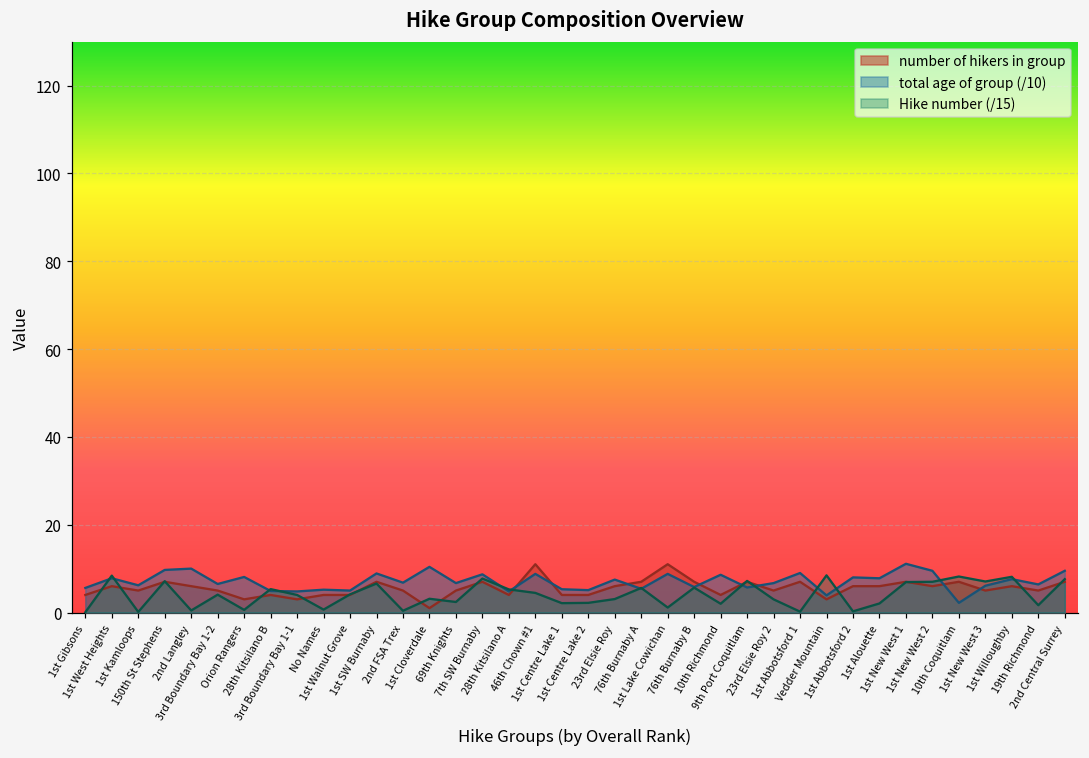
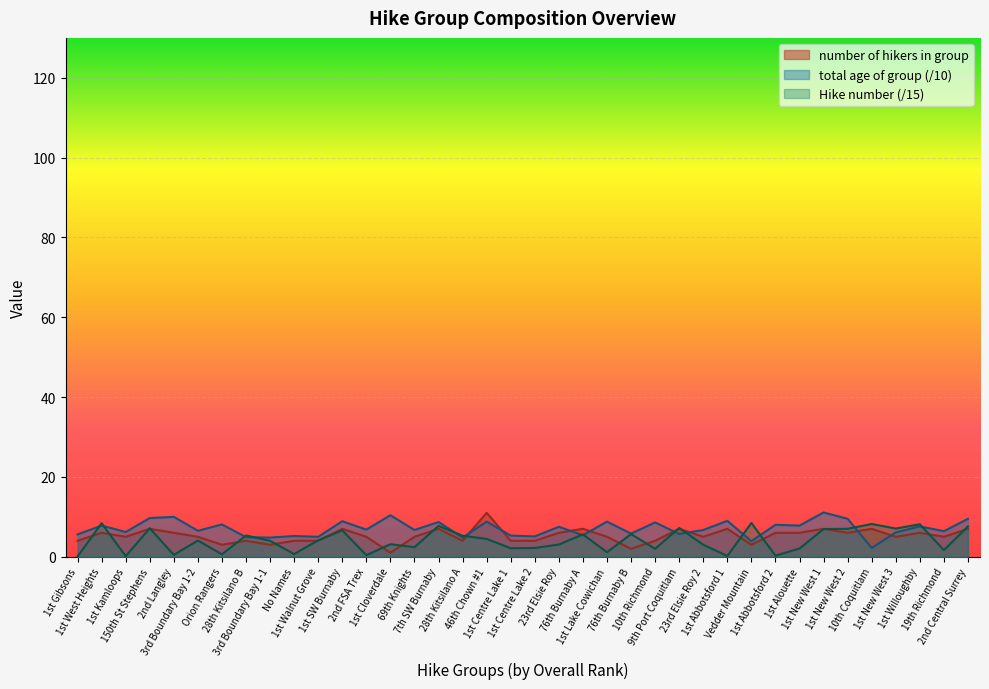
  {
    "number of hikers in group": {
      "1st Gibsons": 4,
      "1st West Heights": 6,
      "1st Kamloops": 5,
      "2nd Langley": 6,
      "3rd Boundary Bay 1-2": 5,
      "Orion Rangers": 3,
      "28th Kitsilano B": 4,
      "3rd Boundary Bay 1-1": 3,
      "No Names": 4,
      "2nd FSA Trex": 5,
      "1st Cloverdale": 1,
      "69th Knights": 5,
      "7th SW Burnaby": 7,
      "28th Kitsilano A": 4,
      "46th Chown #1": 11,
      "1st Centre Lake 1": 4,
      "1st Centre Lake 2": 4,
      "23rd Elsie Roy": 6,
      "76th Burnaby A": 7,
-     "1st Lake Cowichan": 11,
-     "76th Burnaby B": 7,
+     "1st Lake Cowichan": 5,
+     "76th Burnaby B": 2,
      "10th Richmond": 4,
      "23rd Elsie Roy 2": 5,
      "1st Abbotsford 1": 7,
      "Vedder Mountain": 3,
      "1st Abbotsford 2": 6,
      "1st Alouette": 6,
      "1st New West 2": 6,
      "10th Coquitlam": 7,
      "1st New West 3": 5,
      "1st Willoughby": 6,
      "19th Richmond": 5
    }
  }
